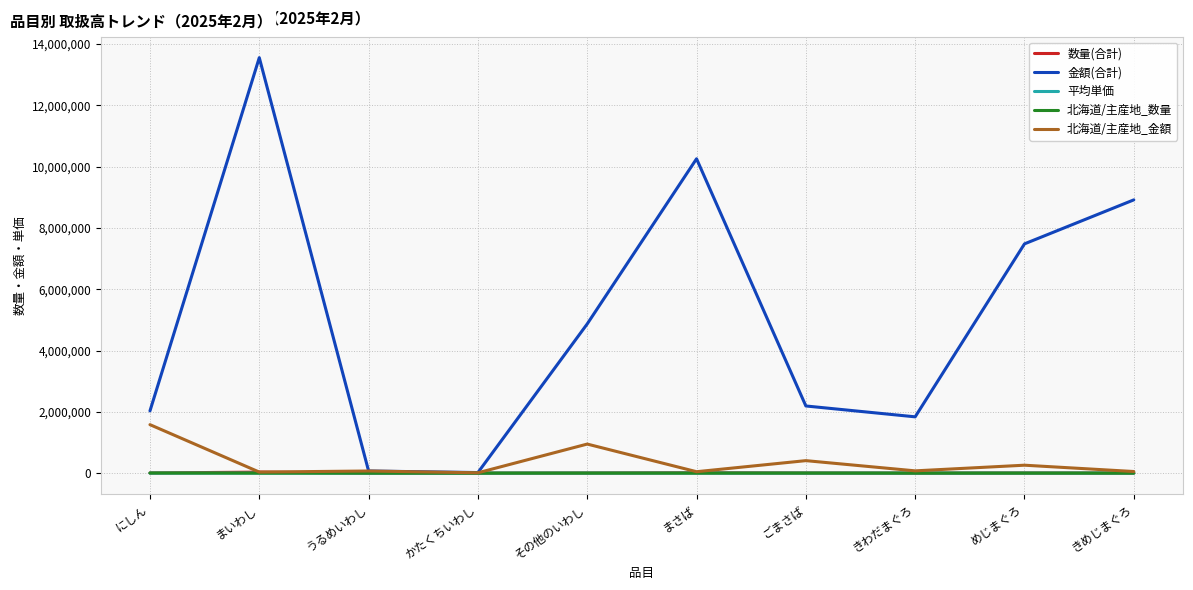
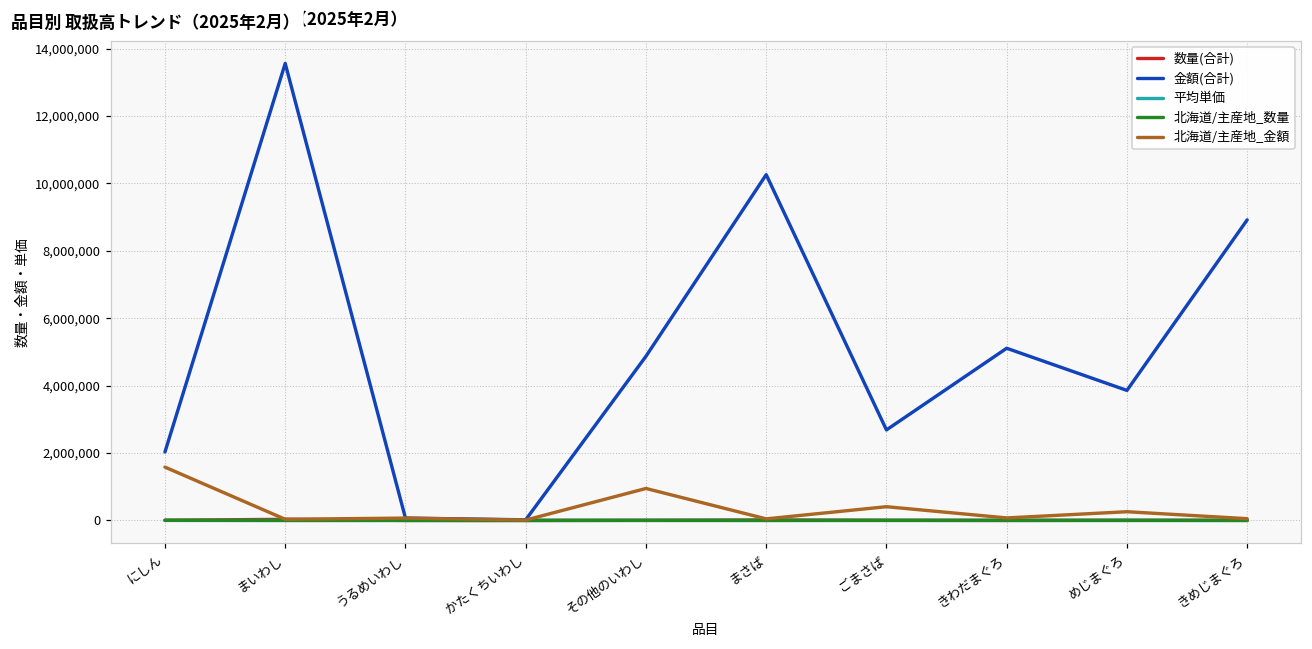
  {
    "金額(合計)": {
      "にしん": "2,000,000",
      "まいわし": "13,600,000",
      "その他のいわし": "4,900,000",
      "まさば": "10,300,000",
-     "ごまさば": "2,200,000",
-     "きわだまぐろ": "1,800,000",
-     "めじまぐろ": "7,500,000",
+     "ごまさば": "2,700,000",
+     "きわだまぐろ": "5,100,000",
+     "めじまぐろ": "3,900,000",
      "きめじまぐろ": "8,900,000"
    },
    "北海道/主産地_金額": {
      "にしん": "1,600,000",
      "その他のいわし": "900,000",
      "ごまさば": "400,000",
      "めじまぐろ": "300,000"
    }
  }
